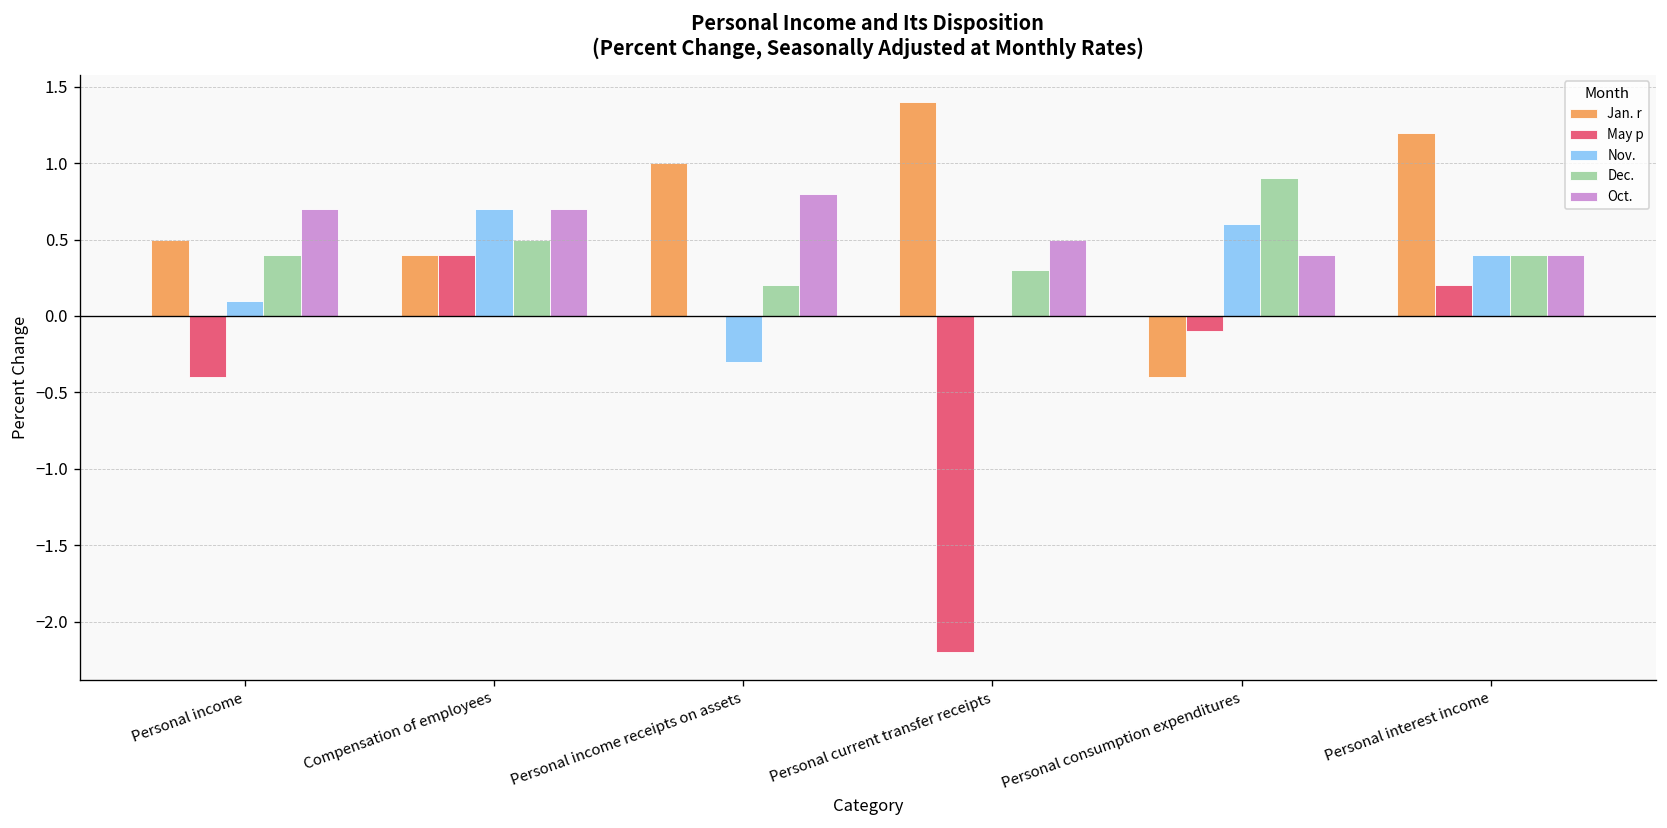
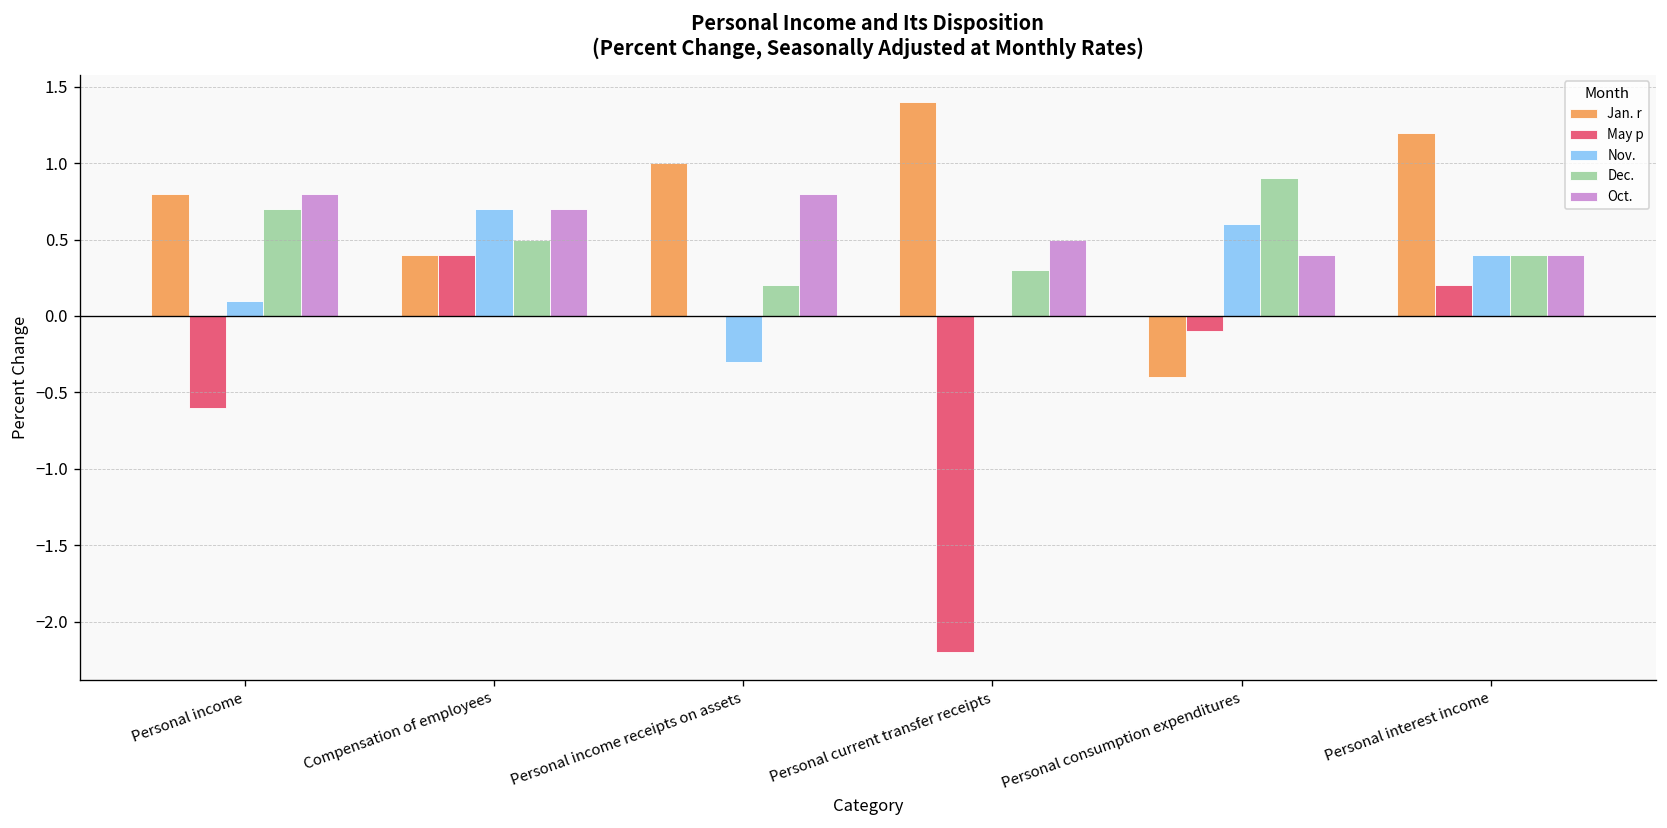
  {
    "Jan. r": {
-     "Personal income": 0.5,
+     "Personal income": 0.8,
      "Compensation of employees": 0.4,
      "Personal income receipts on assets": 1.0,
      "Personal current transfer receipts": 1.4,
      "Personal consumption expenditures": -0.4,
      "Personal interest income": 1.2
    },
    "May p": {
-     "Personal income": -0.4,
+     "Personal income": -0.6,
      "Compensation of employees": 0.4,
      "Personal income receipts on assets": 0.0,
      "Personal current transfer receipts": -2.2,
      "Personal consumption expenditures": -0.1,
      "Personal interest income": 0.2
    },
    "Nov.": {
      "Personal income": 0.1,
      "Compensation of employees": 0.7,
      "Personal income receipts on assets": -0.3,
      "Personal current transfer receipts": 0.0,
      "Personal consumption expenditures": 0.6,
      "Personal interest income": 0.4
    },
    "Dec.": {
-     "Personal income": 0.4,
+     "Personal income": 0.7,
      "Compensation of employees": 0.5,
      "Personal income receipts on assets": 0.2,
      "Personal current transfer receipts": 0.3,
      "Personal consumption expenditures": 0.9,
      "Personal interest income": 0.4
    },
    "Oct.": {
-     "Personal income": 0.7,
+     "Personal income": 0.8,
      "Compensation of employees": 0.7,
      "Personal income receipts on assets": 0.8,
      "Personal current transfer receipts": 0.5,
      "Personal consumption expenditures": 0.4,
      "Personal interest income": 0.4
    }
  }
